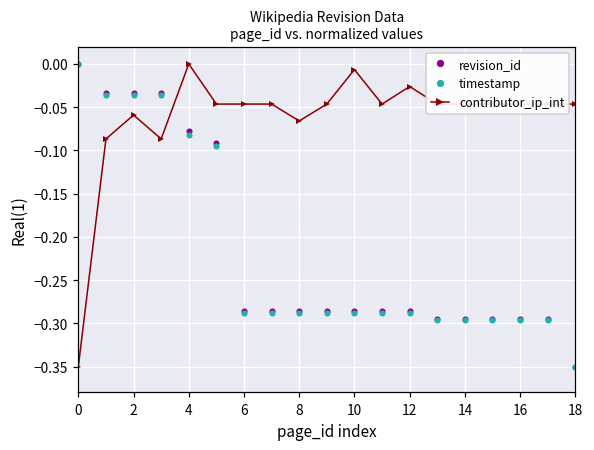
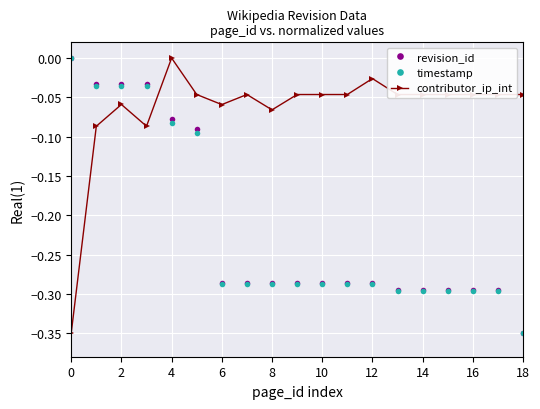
  {
    "revision_id": {
      "4": -0.08
    },
    "timestamp": {
      "4": -0.08
    },
    "contributor_ip_int": {
      "0": -0.35,
      "2": -0.06,
      "4": 0.00,
-     "6": -0.05,
+     "6": -0.06,
      "8": -0.07,
-     "10": -0.01,
+     "10": -0.05,
      "12": -0.03,
      "18": -0.05
    }
  }
